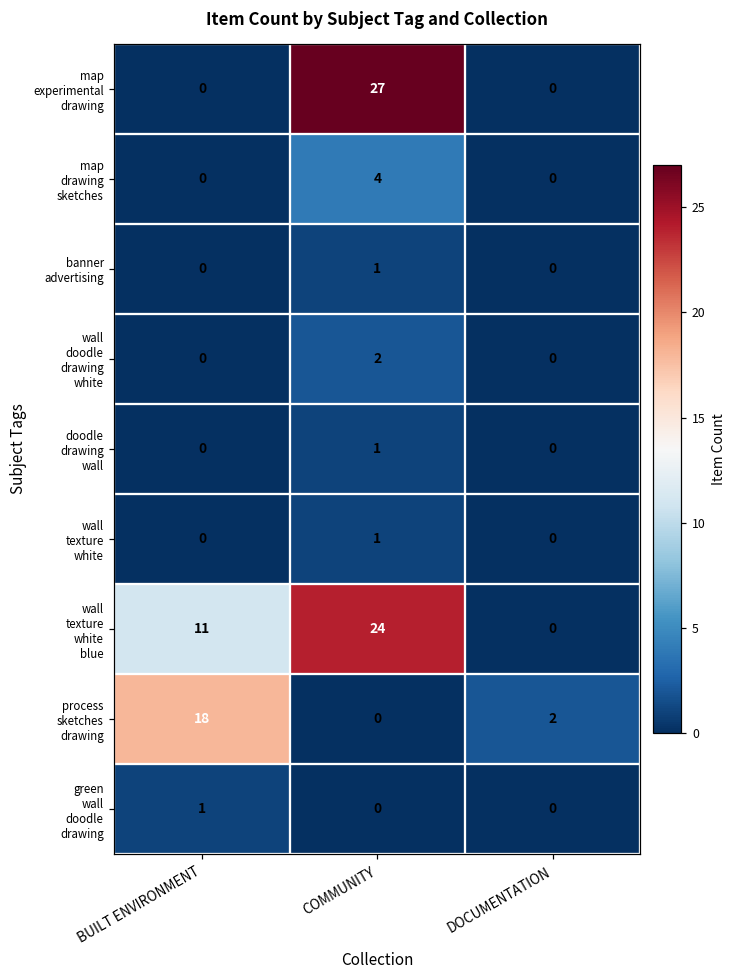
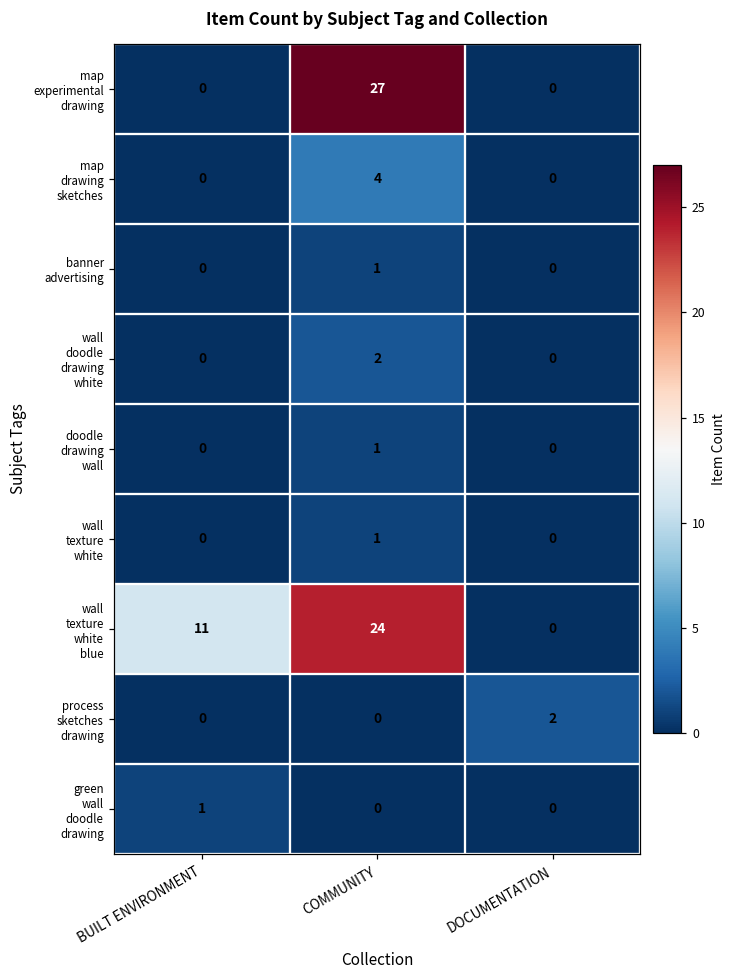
  {
    "map experimental drawing": {
      "BUILT ENVIRONMENT": 0,
      "COMMUNITY": 27,
      "DOCUMENTATION": 0
    },
    "map drawing sketches": {
      "BUILT ENVIRONMENT": 0,
      "COMMUNITY": 4,
      "DOCUMENTATION": 0
    },
    "banner advertising": {
      "BUILT ENVIRONMENT": 0,
      "COMMUNITY": 1,
      "DOCUMENTATION": 0
    },
    "wall doodle drawing white": {
      "BUILT ENVIRONMENT": 0,
      "COMMUNITY": 2,
      "DOCUMENTATION": 0
    },
    "doodle drawing wall": {
      "BUILT ENVIRONMENT": 0,
      "COMMUNITY": 1,
      "DOCUMENTATION": 0
    },
    "wall texture white": {
      "BUILT ENVIRONMENT": 0,
      "COMMUNITY": 1,
      "DOCUMENTATION": 0
    },
    "wall texture white blue": {
      "BUILT ENVIRONMENT": 11,
      "COMMUNITY": 24,
      "DOCUMENTATION": 0
    },
    "process sketches drawing": {
-     "BUILT ENVIRONMENT": 18,
+     "BUILT ENVIRONMENT": 0,
      "COMMUNITY": 0,
      "DOCUMENTATION": 2
    },
    "green wall doodle drawing": {
      "BUILT ENVIRONMENT": 1,
      "COMMUNITY": 0,
      "DOCUMENTATION": 0
    }
  }
